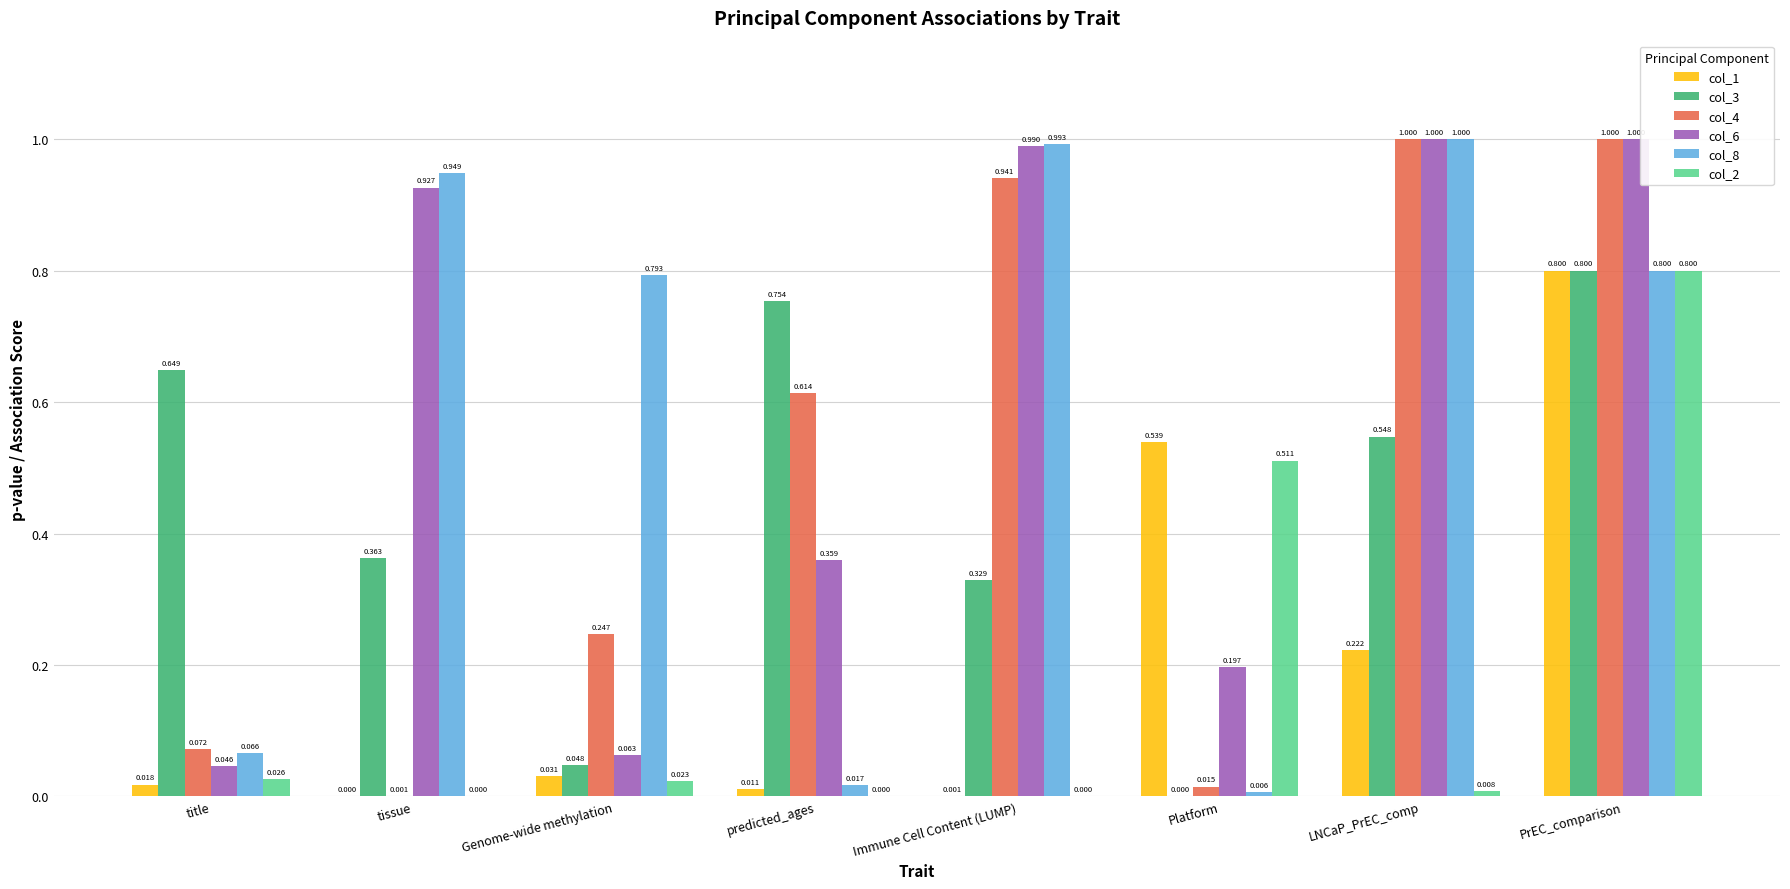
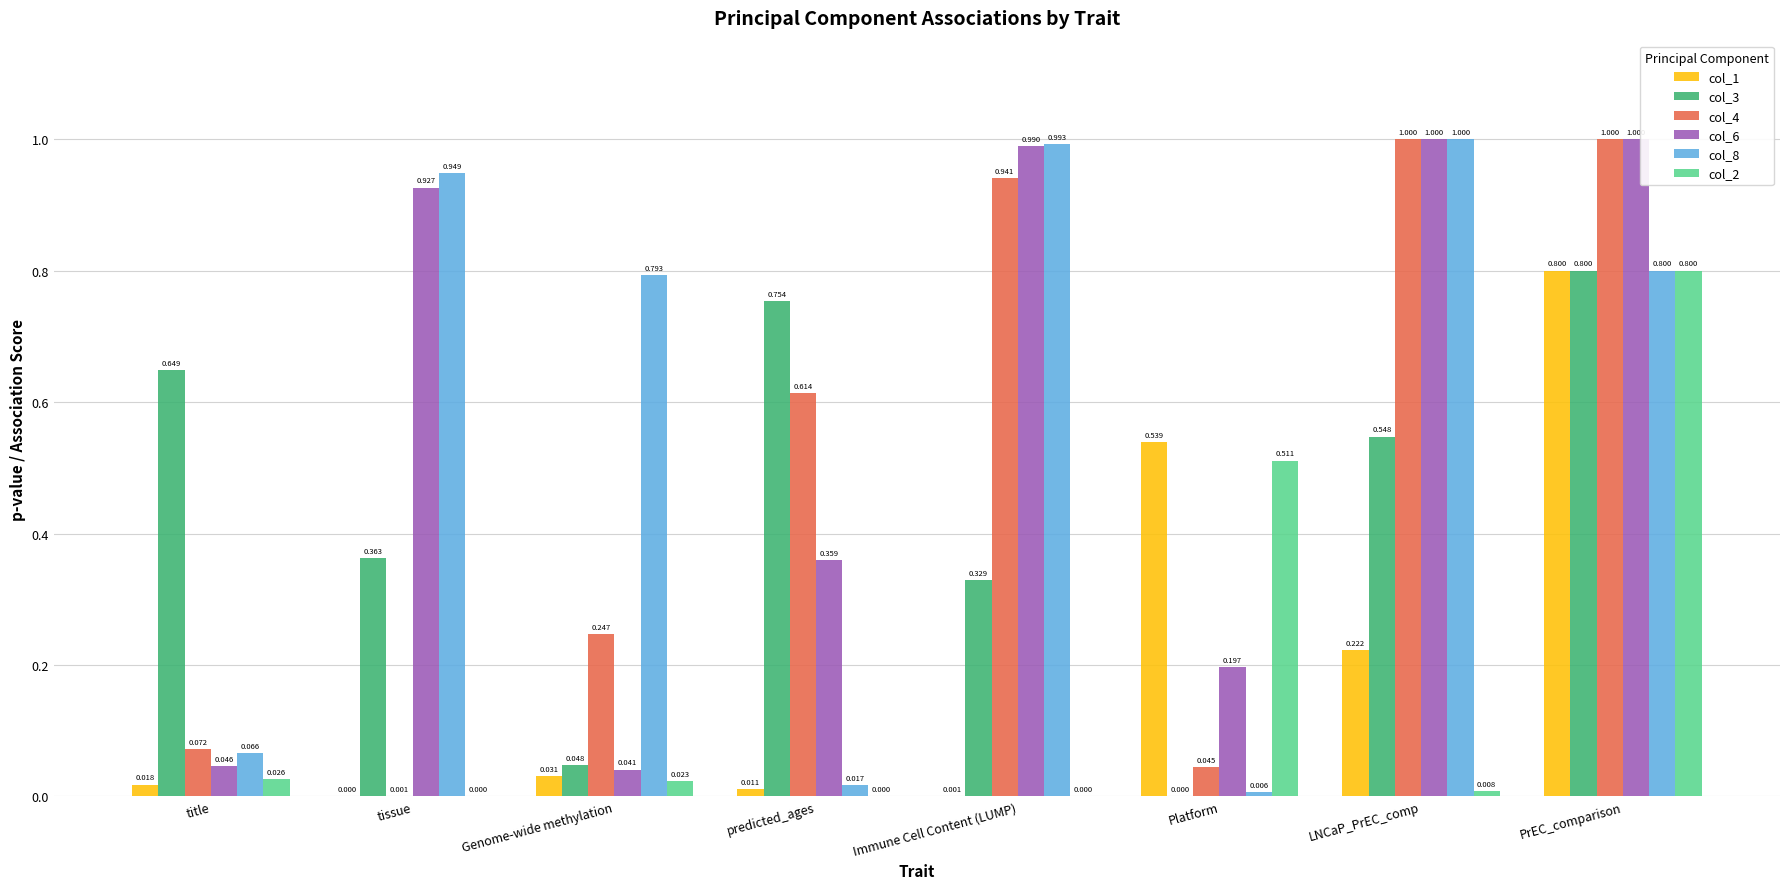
  {
    "col_1": {
      "title": 0.018,
      "tissue": 0.000,
      "Genome-wide methylation": 0.031,
      "predicted_ages": 0.011,
      "Immune Cell Content (LUMP)": 0.001,
      "Platform": 0.539,
      "LNCaP_PrEC_comp": 0.222,
      "PrEC_comparison": 0.800
    },
    "col_4": {
      "title": 0.072,
      "tissue": 0.001,
      "Genome-wide methylation": 0.247,
      "predicted_ages": 0.614,
      "Immune Cell Content (LUMP)": 0.941,
-     "Platform": 0.015,
+     "Platform": 0.045,
      "LNCaP_PrEC_comp": 1.000,
      "PrEC_comparison": 1.000
    },
    "col_6": {
      "title": 0.046,
      "tissue": 0.927,
-     "Genome-wide methylation": 0.063,
+     "Genome-wide methylation": 0.041,
      "predicted_ages": 0.359,
      "Immune Cell Content (LUMP)": 0.990,
      "Platform": 0.197,
      "LNCaP_PrEC_comp": 1.000
    },
    "col_8": {
      "title": 0.066,
      "tissue": 0.949,
      "Genome-wide methylation": 0.793,
      "predicted_ages": 0.017,
      "Immune Cell Content (LUMP)": 0.993,
      "Platform": 0.006,
      "LNCaP_PrEC_comp": 1.000,
      "PrEC_comparison": 0.800
    }
  }
